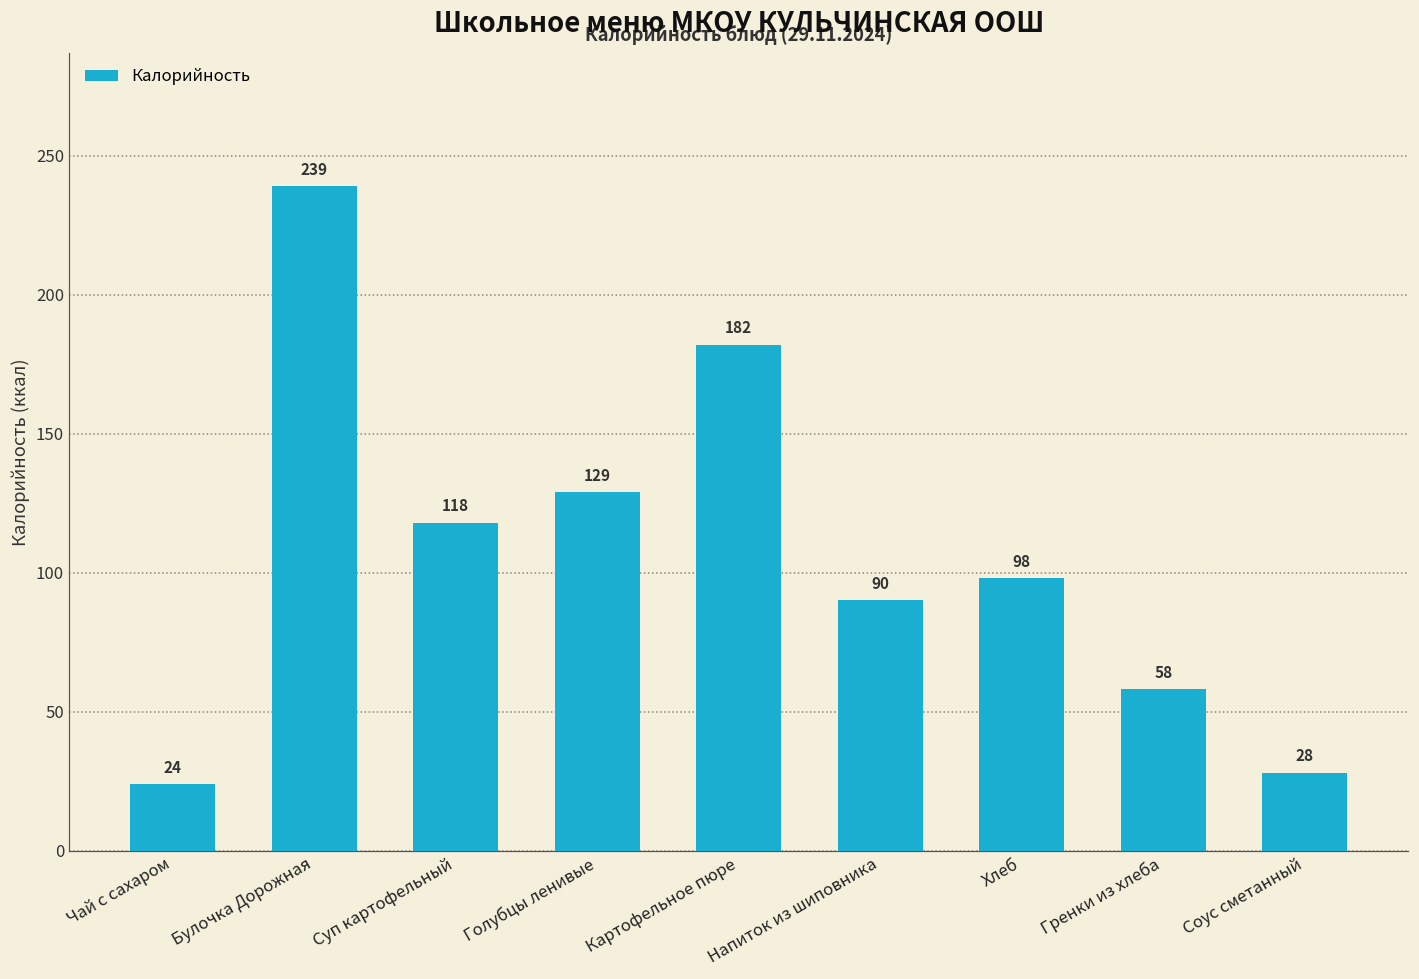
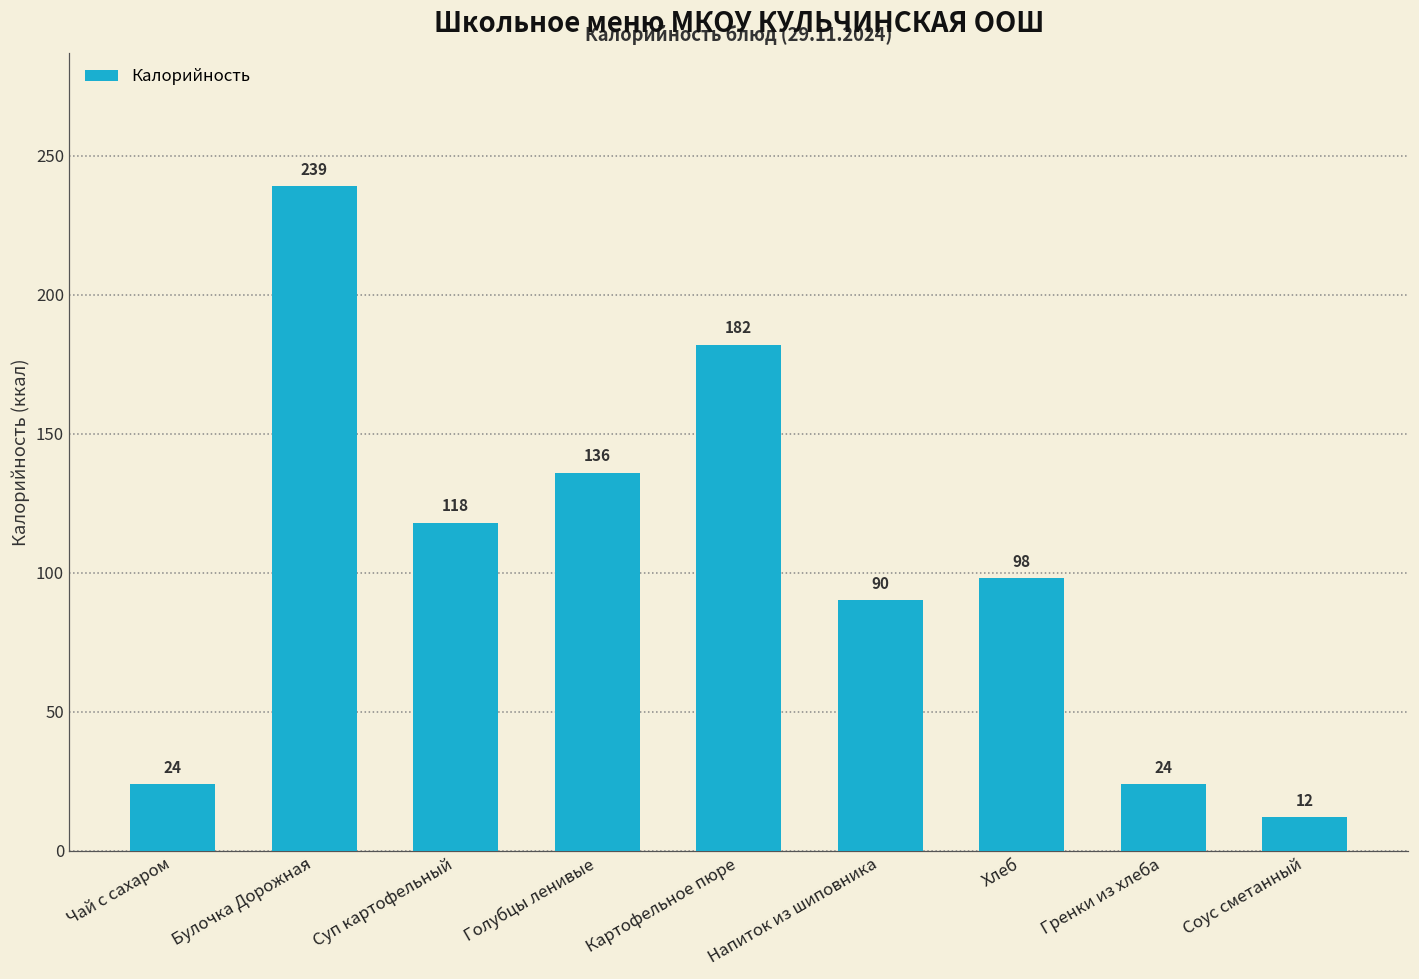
  {
    "Чай с сахаром": 24,
    "Булочка Дорожная": 239,
    "Суп картофельный": 118,
-   "Голубцы ленивые": 129,
+   "Голубцы ленивые": 136,
    "Картофельное пюре": 182,
    "Напиток из шиповника": 90,
    "Хлеб": 98,
-   "Гренки из хлеба": 58,
-   "Соус сметанный": 28
+   "Гренки из хлеба": 24,
+   "Соус сметанный": 12
  }
